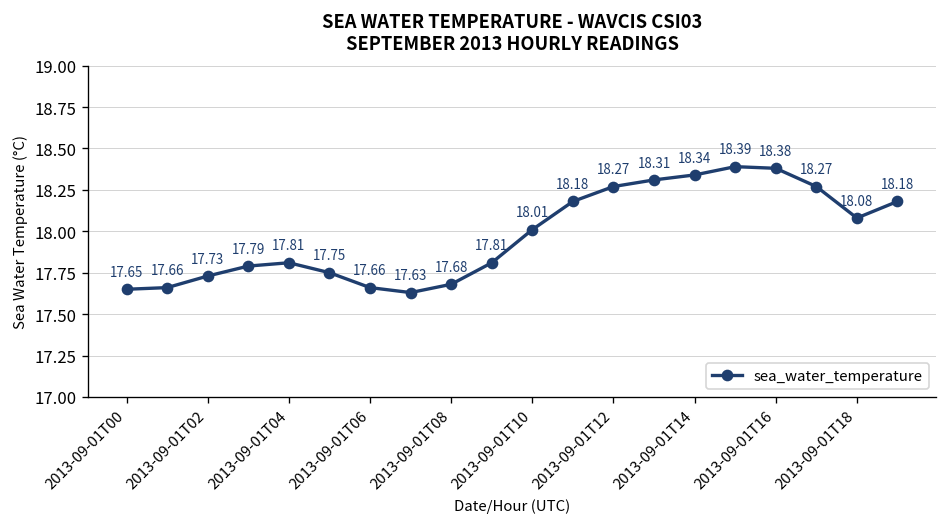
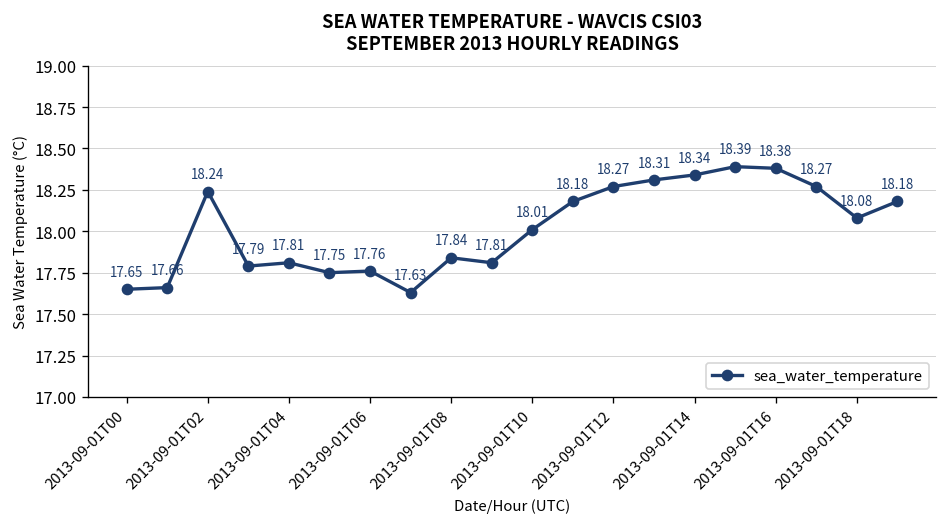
  {
    "2013-09-01T00": 17.65,
-   "2013-09-01T02": 17.73,
+   "2013-09-01T02": 18.24,
    "2013-09-01T04": 17.81,
-   "2013-09-01T06": 17.66,
-   "2013-09-01T08": 17.68,
+   "2013-09-01T06": 17.76,
+   "2013-09-01T08": 17.84,
    "2013-09-01T10": 18.01,
    "2013-09-01T12": 18.27,
    "2013-09-01T14": 18.34,
    "2013-09-01T16": 18.38,
    "2013-09-01T18": 18.08
  }
